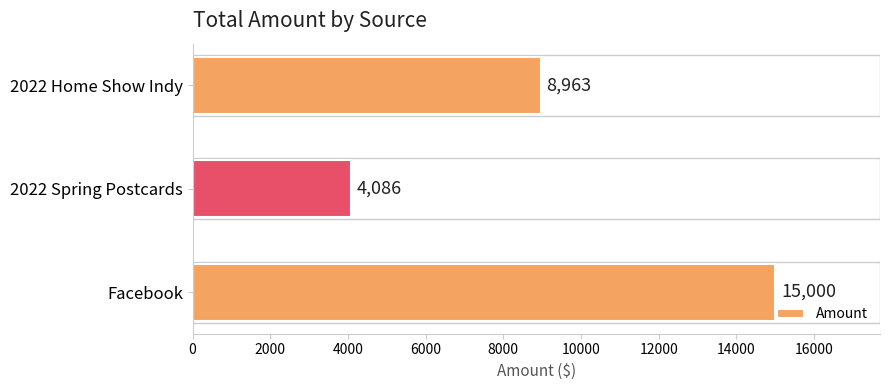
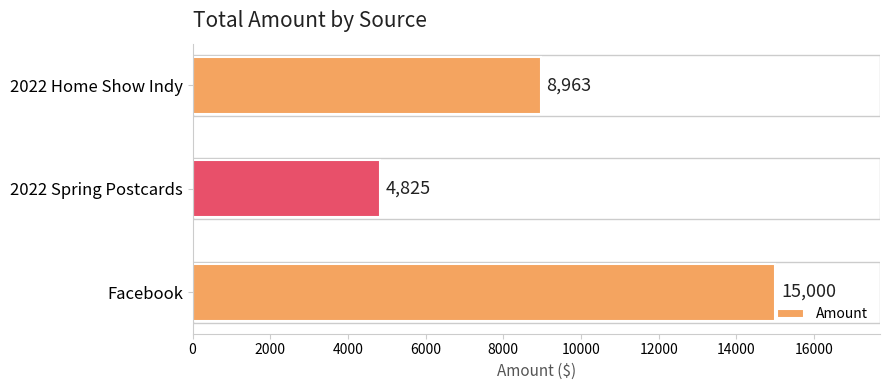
  {
    "2022 Home Show Indy": "8,963",
-   "2022 Spring Postcards": "4,086",
+   "2022 Spring Postcards": "4,825",
    "Facebook": "15,000"
  }
